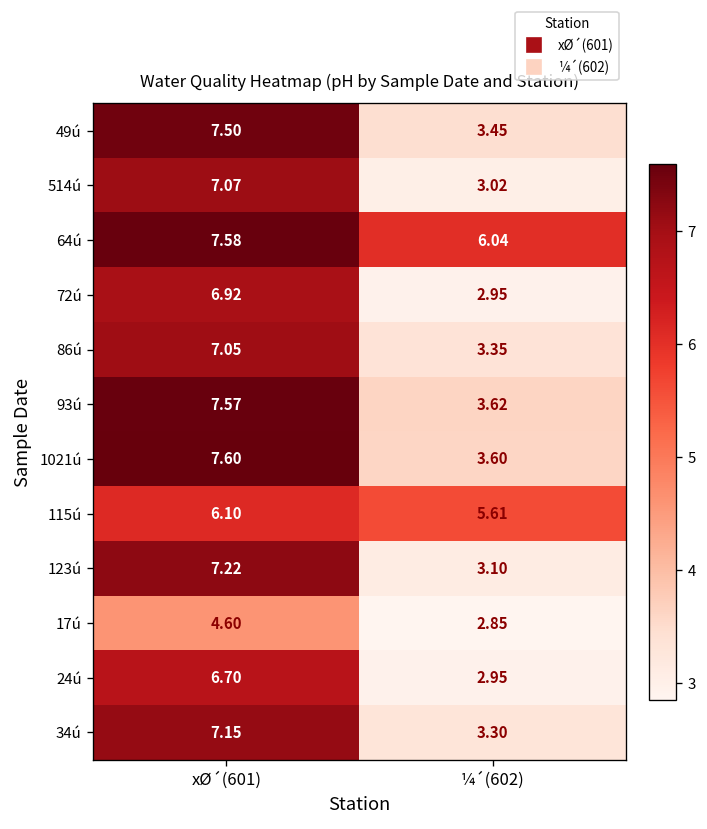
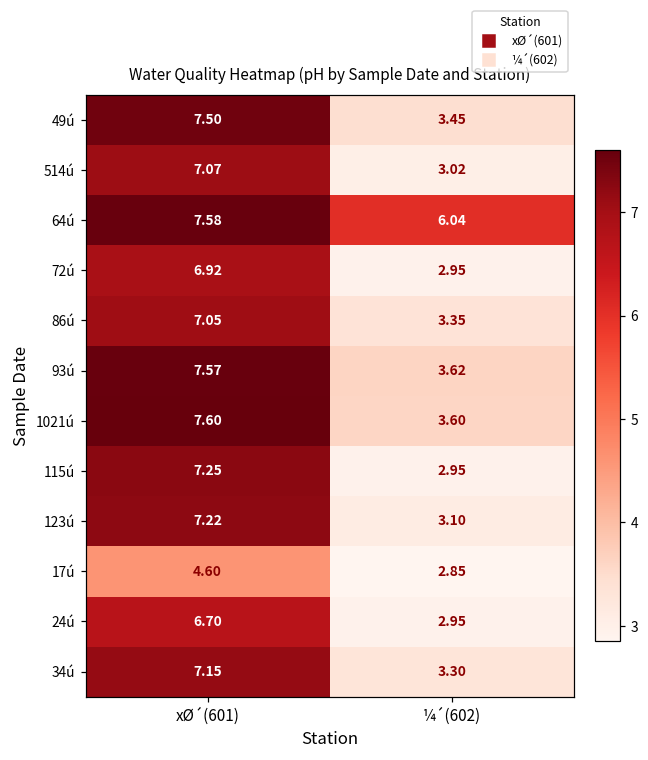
  {
    "49ú": {
      "xØ´(601)": 7.50,
      "¼´(602)": 3.45
    },
    "514ú": {
      "xØ´(601)": 7.07,
      "¼´(602)": 3.02
    },
    "64ú": {
      "xØ´(601)": 7.58,
      "¼´(602)": 6.04
    },
    "72ú": {
      "xØ´(601)": 6.92,
      "¼´(602)": 2.95
    },
    "86ú": {
      "xØ´(601)": 7.05,
      "¼´(602)": 3.35
    },
    "93ú": {
      "xØ´(601)": 7.57,
      "¼´(602)": 3.62
    },
    "1021ú": {
      "xØ´(601)": 7.60,
      "¼´(602)": 3.60
    },
    "115ú": {
-     "xØ´(601)": 6.10,
-     "¼´(602)": 5.61
+     "xØ´(601)": 7.25,
+     "¼´(602)": 2.95
    },
    "123ú": {
      "xØ´(601)": 7.22,
      "¼´(602)": 3.10
    },
    "17ú": {
      "xØ´(601)": 4.60,
      "¼´(602)": 2.85
    },
    "24ú": {
      "xØ´(601)": 6.70,
      "¼´(602)": 2.95
    },
    "34ú": {
      "xØ´(601)": 7.15,
      "¼´(602)": 3.30
    }
  }
